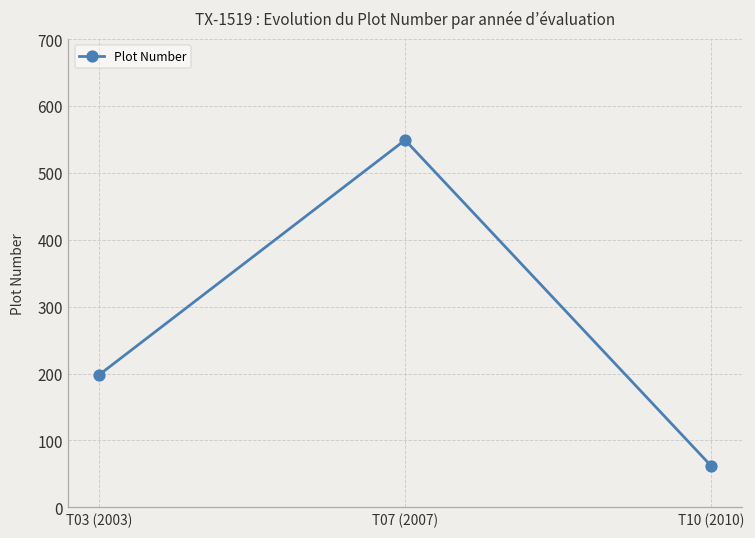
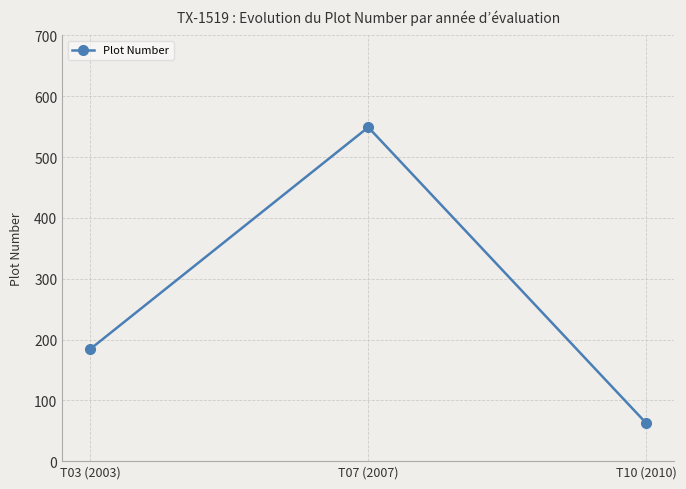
  {
-   "T03 (2003)": 200,
+   "T03 (2003)": 180,
    "T07 (2007)": 550,
    "T10 (2010)": 60
  }
